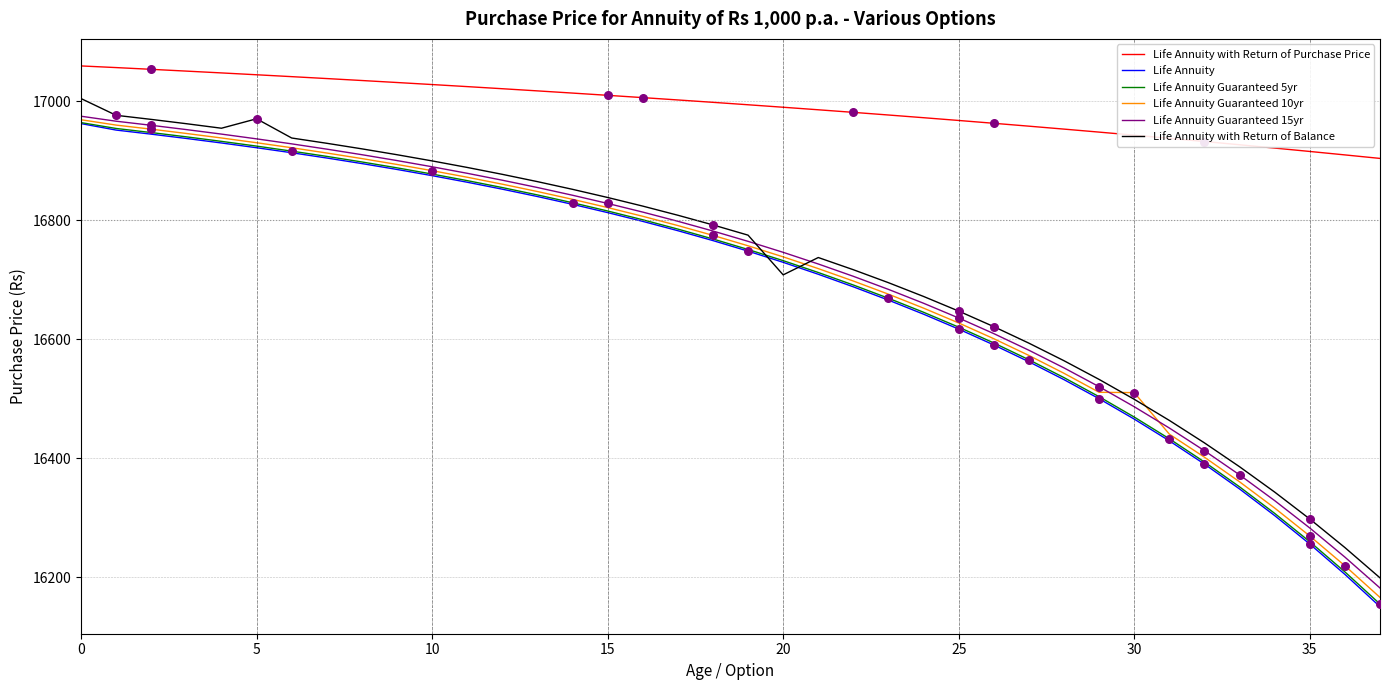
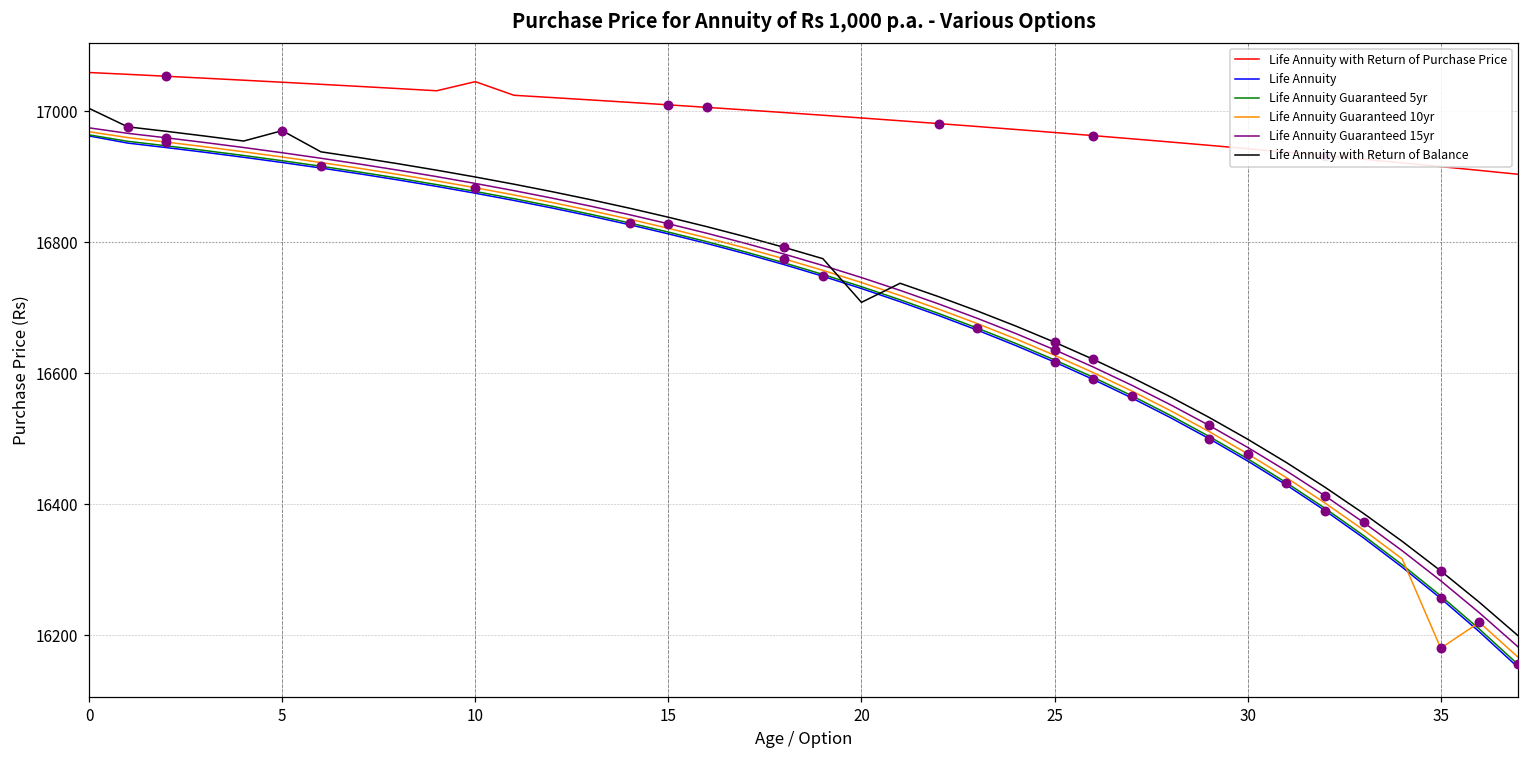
  {
    "Life Annuity with Return of Purchase Price": {
      "0": 17060,
      "5": 17040,
-     "10": 17030,
+     "10": 17050,
      "20": 16990,
      "25": 16970,
      "35": 16920
    },
    "Life Annuity Guaranteed 10yr": {
      "0": 16970,
      "5": 16930,
      "15": 16820,
      "20": 16740,
      "25": 16630,
-     "30": 16510,
-     "35": 16270
+     "30": 16480,
+     "35": 16180
    },
    "Life Annuity with Return of Balance": {
      "0": 17000,
      "10": 16900,
      "15": 16840,
      "20": 16710,
      "30": 16500
    }
  }
